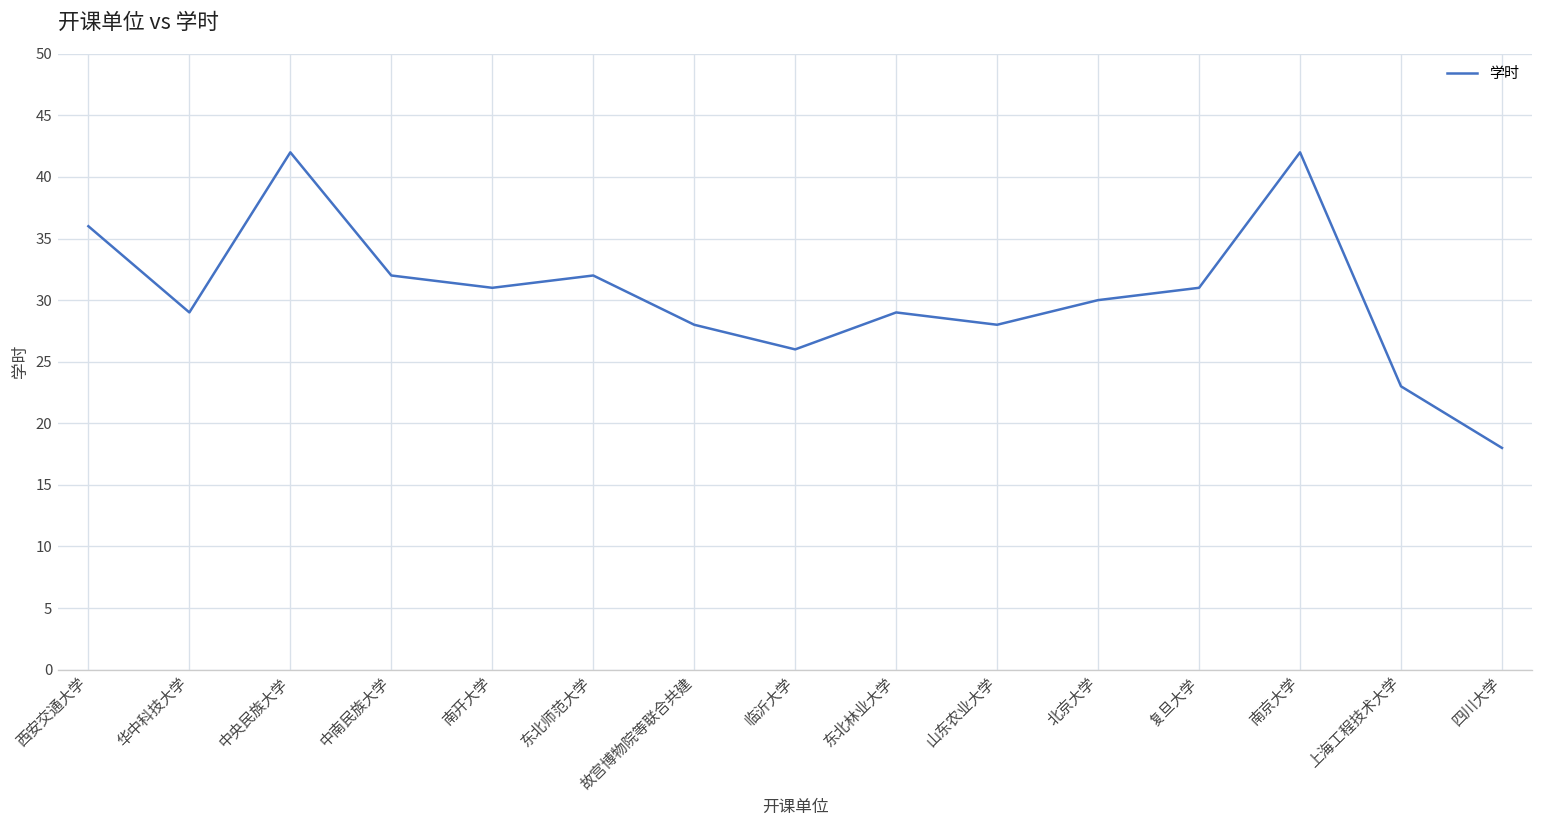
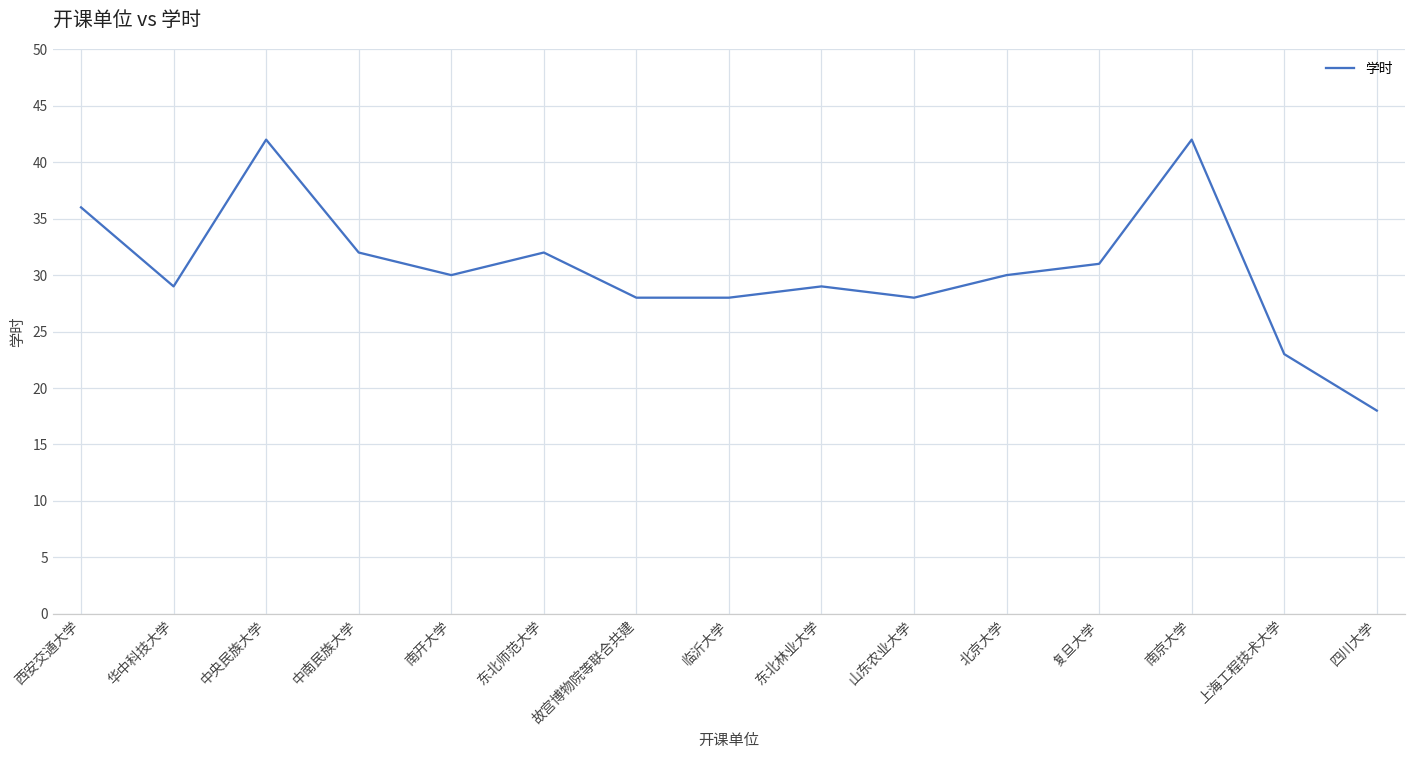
  {
    "西安交通大学": 36,
    "华中科技大学": 29,
    "中央民族大学": 42,
    "中南民族大学": 32,
-   "南开大学": 31,
+   "南开大学": 30,
    "东北师范大学": 32,
    "故宫博物院等联合共建": 28,
-   "临沂大学": 26,
+   "临沂大学": 28,
    "东北林业大学": 29,
    "山东农业大学": 28,
    "北京大学": 30,
    "复旦大学": 31,
    "南京大学": 42,
    "上海工程技术大学": 23,
    "四川大学": 18
  }
